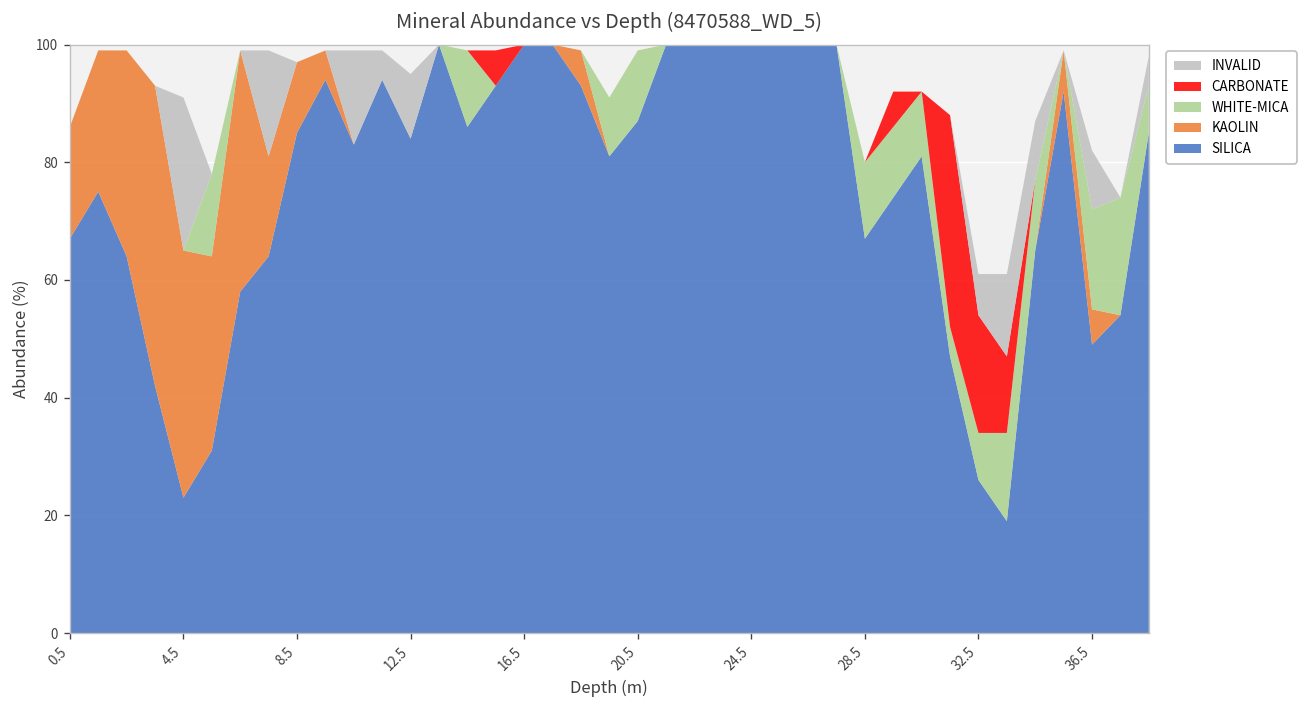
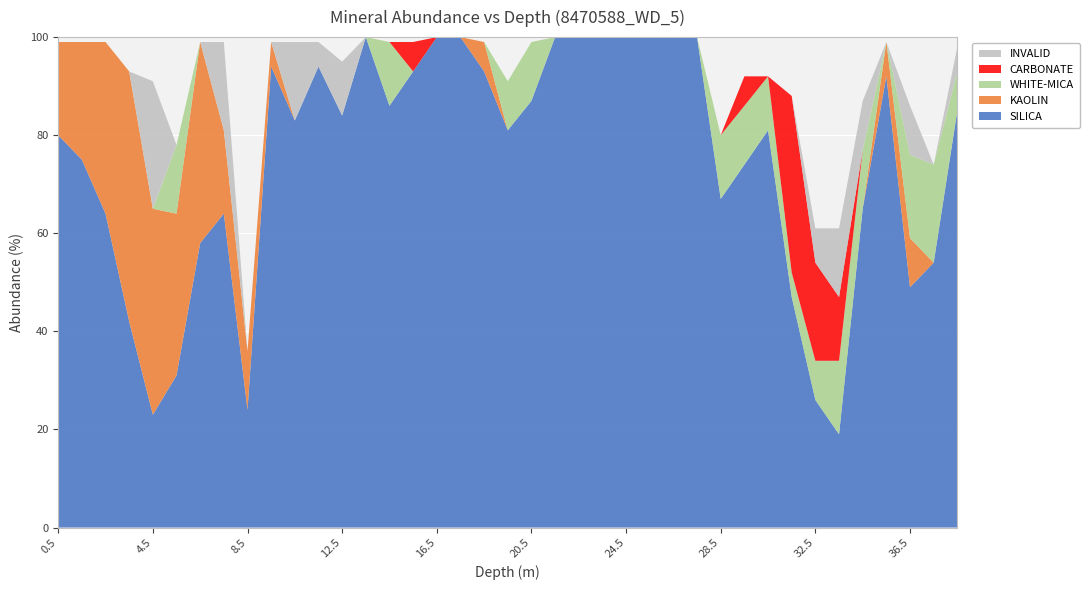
  {
    "SILICA": {
-     "0.5": 67,
+     "0.5": 80,
      "4.5": 23,
-     "8.5": 85,
+     "8.5": 24,
      "36.5": 49
    },
    "KAOLIN": {
-     "36.5": 6
+     "36.5": 10
    },
    "CARBONATE": {
      "32.5": 20
    }
  }
